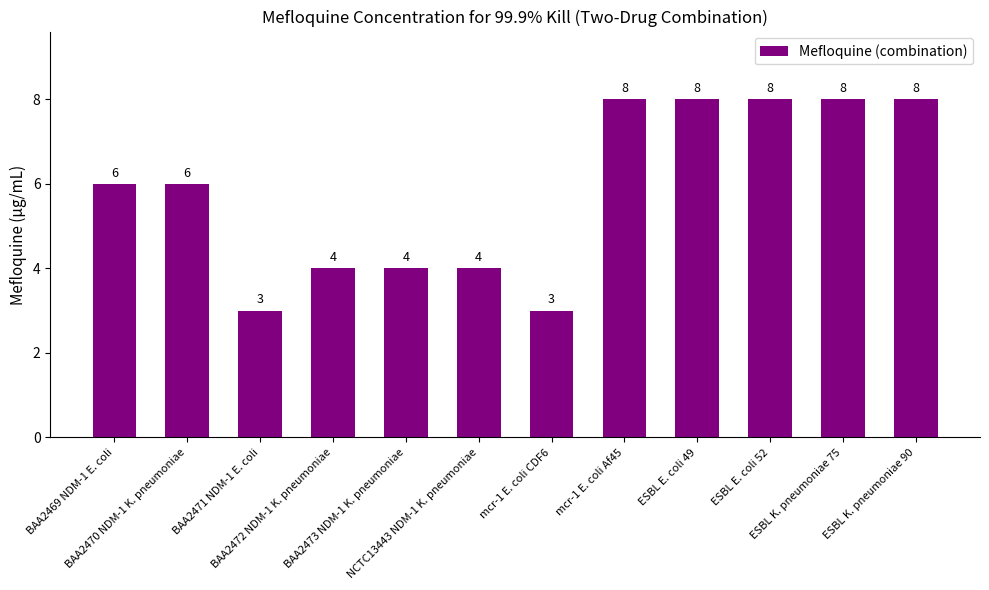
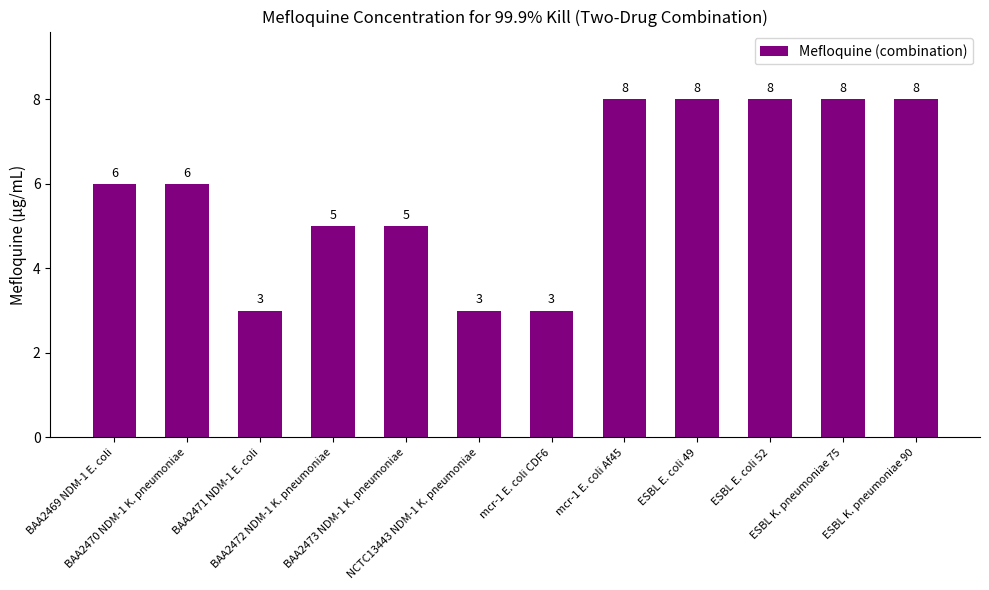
  {
    "BAA2469 NDM-1 E. coli": 6,
    "BAA2470 NDM-1 K. pneumoniae": 6,
    "BAA2471 NDM-1 E. coli": 3,
-   "BAA2472 NDM-1 K. pneumoniae": 4,
-   "BAA2473 NDM-1 K. pneumoniae": 4,
-   "NCTC13443 NDM-1 K. pneumoniae": 4,
+   "BAA2472 NDM-1 K. pneumoniae": 5,
+   "BAA2473 NDM-1 K. pneumoniae": 5,
+   "NCTC13443 NDM-1 K. pneumoniae": 3,
    "mcr-1 E. coli CDF6": 3,
    "mcr-1 E. coli Af45": 8,
    "ESBL E. coli 49": 8,
    "ESBL E. coli 52": 8,
    "ESBL K. pneumoniae 75": 8,
    "ESBL K. pneumoniae 90": 8
  }
